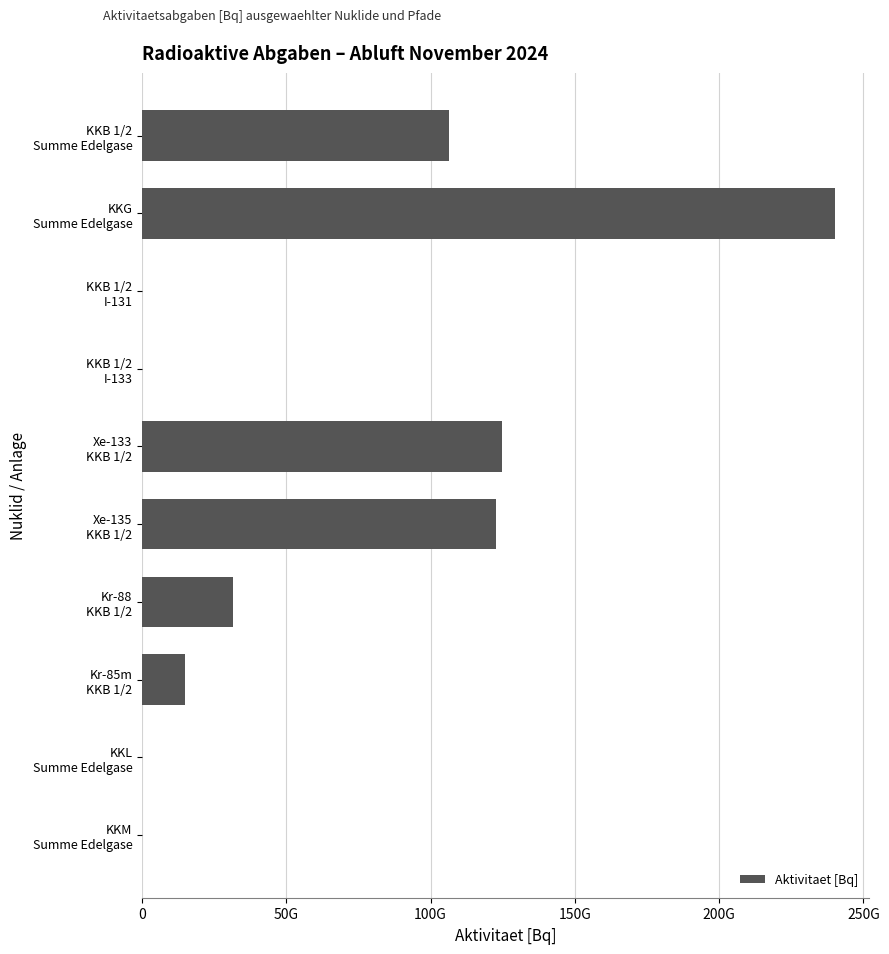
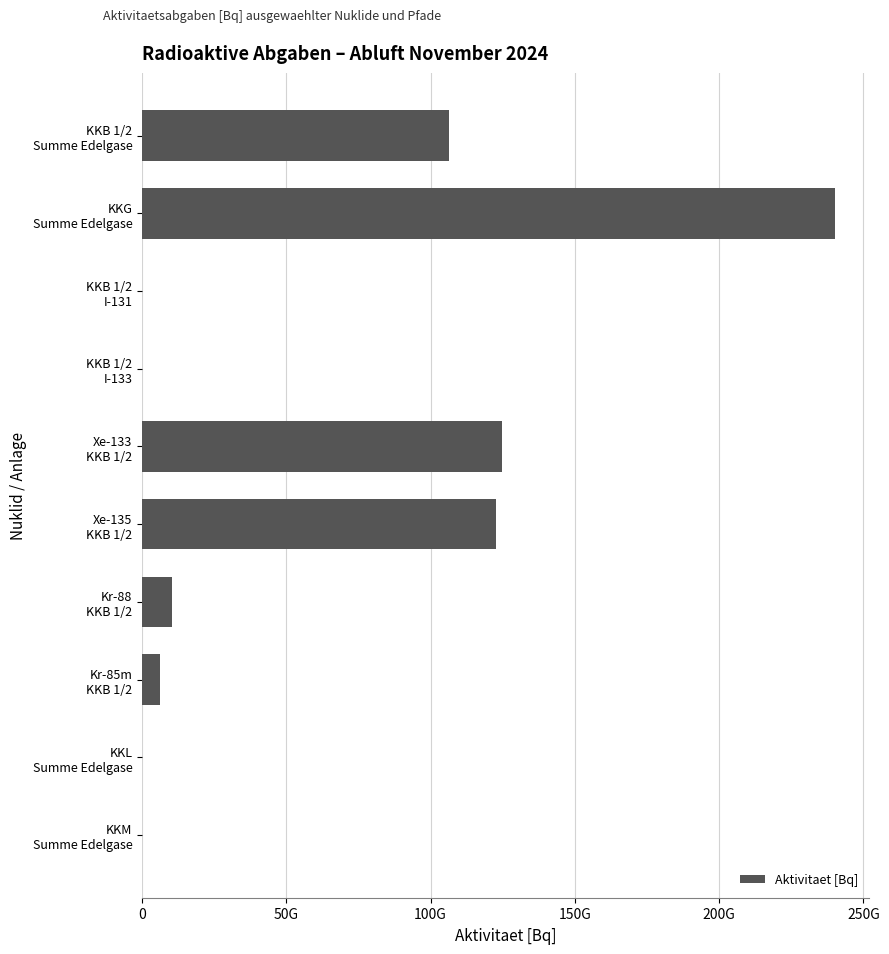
  {
    "KKB 1/2 Summe Edelgase": 106000000000,
    "KKG Summe Edelgase": 240000000000,
    "Xe-133 KKB 1/2": 125000000000,
    "Xe-135 KKB 1/2": 123000000000,
-   "Kr-88 KKB 1/2": 32000000000,
-   "Kr-85m KKB 1/2": 15000000000,
+   "Kr-88 KKB 1/2": 10000000000,
+   "Kr-85m KKB 1/2": 6000000000,
    "KKL Summe Edelgase": 0,
    "KKM Summe Edelgase": 0
  }
